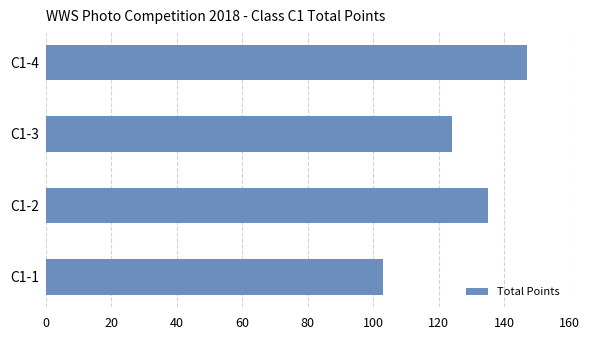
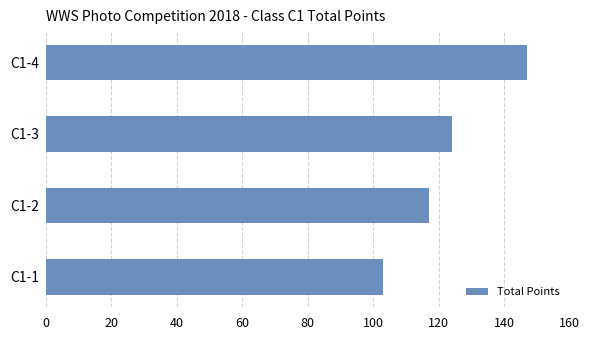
  {
    "C1-4": 147,
    "C1-3": 124,
-   "C1-2": 135,
+   "C1-2": 117,
    "C1-1": 103
  }
